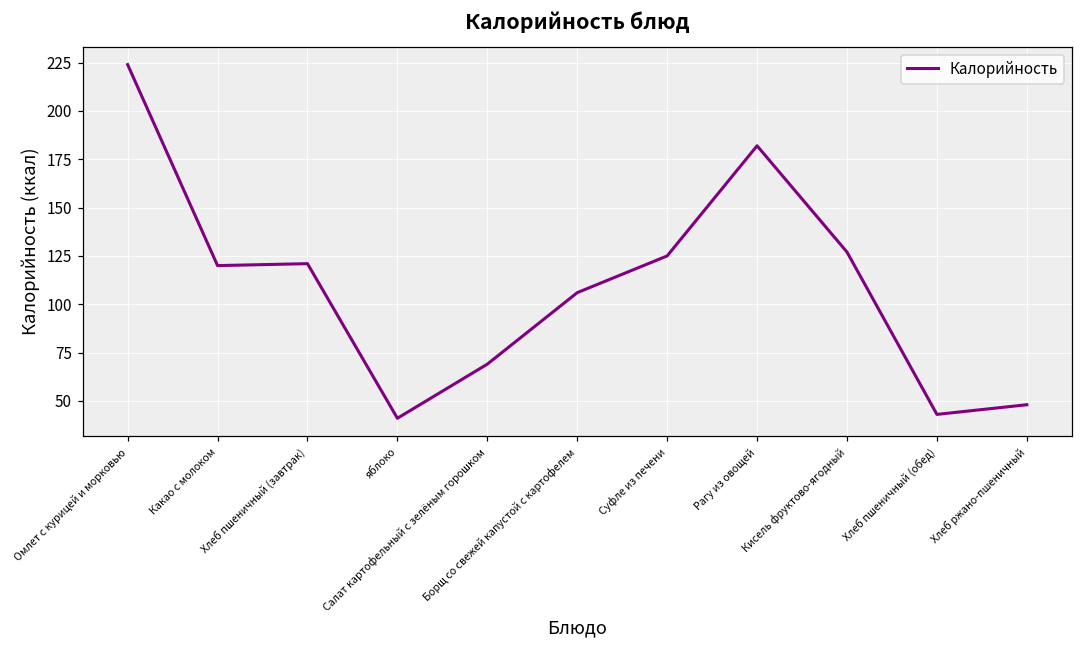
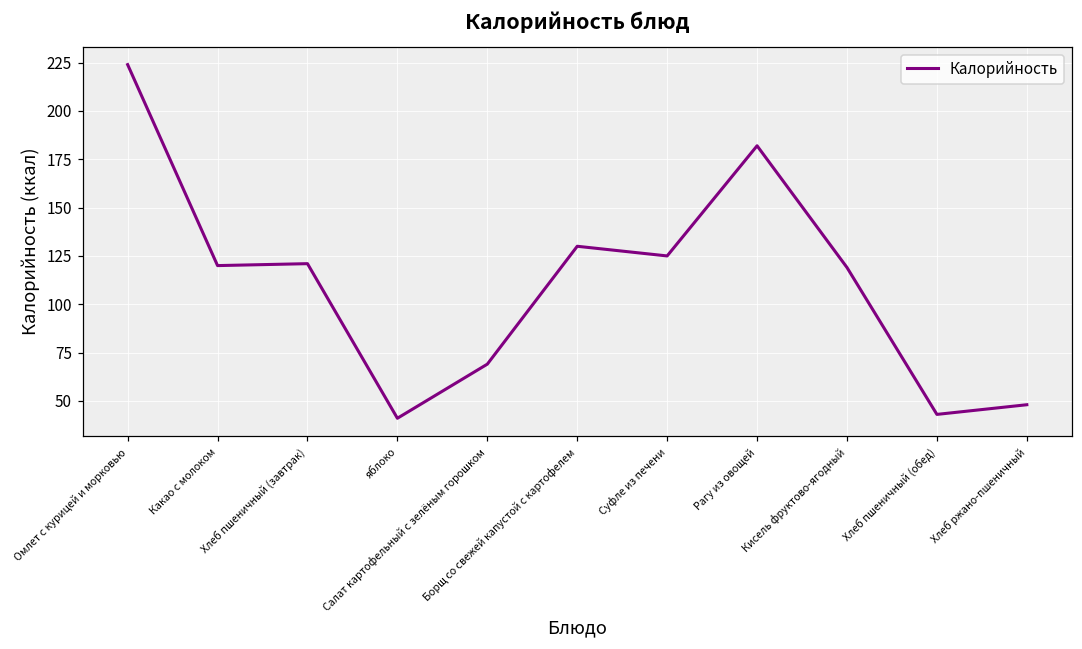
  {
    "Омлет с курицей и морковью": 224,
    "Какао с молоком": 120,
    "Хлеб пшеничный (завтрак)": 121,
    "яблоко": 41,
    "Салат картофельный с зелёным горошком": 69,
-   "Борщ со свежей капустой с картофелем": 106,
+   "Борщ со свежей капустой с картофелем": 130,
    "Суфле из печени": 125,
    "Рагу из овощей": 182,
-   "Кисель фруктово-ягодный": 127,
+   "Кисель фруктово-ягодный": 119,
    "Хлеб пшеничный (обед)": 43,
    "Хлеб ржано-пшеничный": 48
  }
